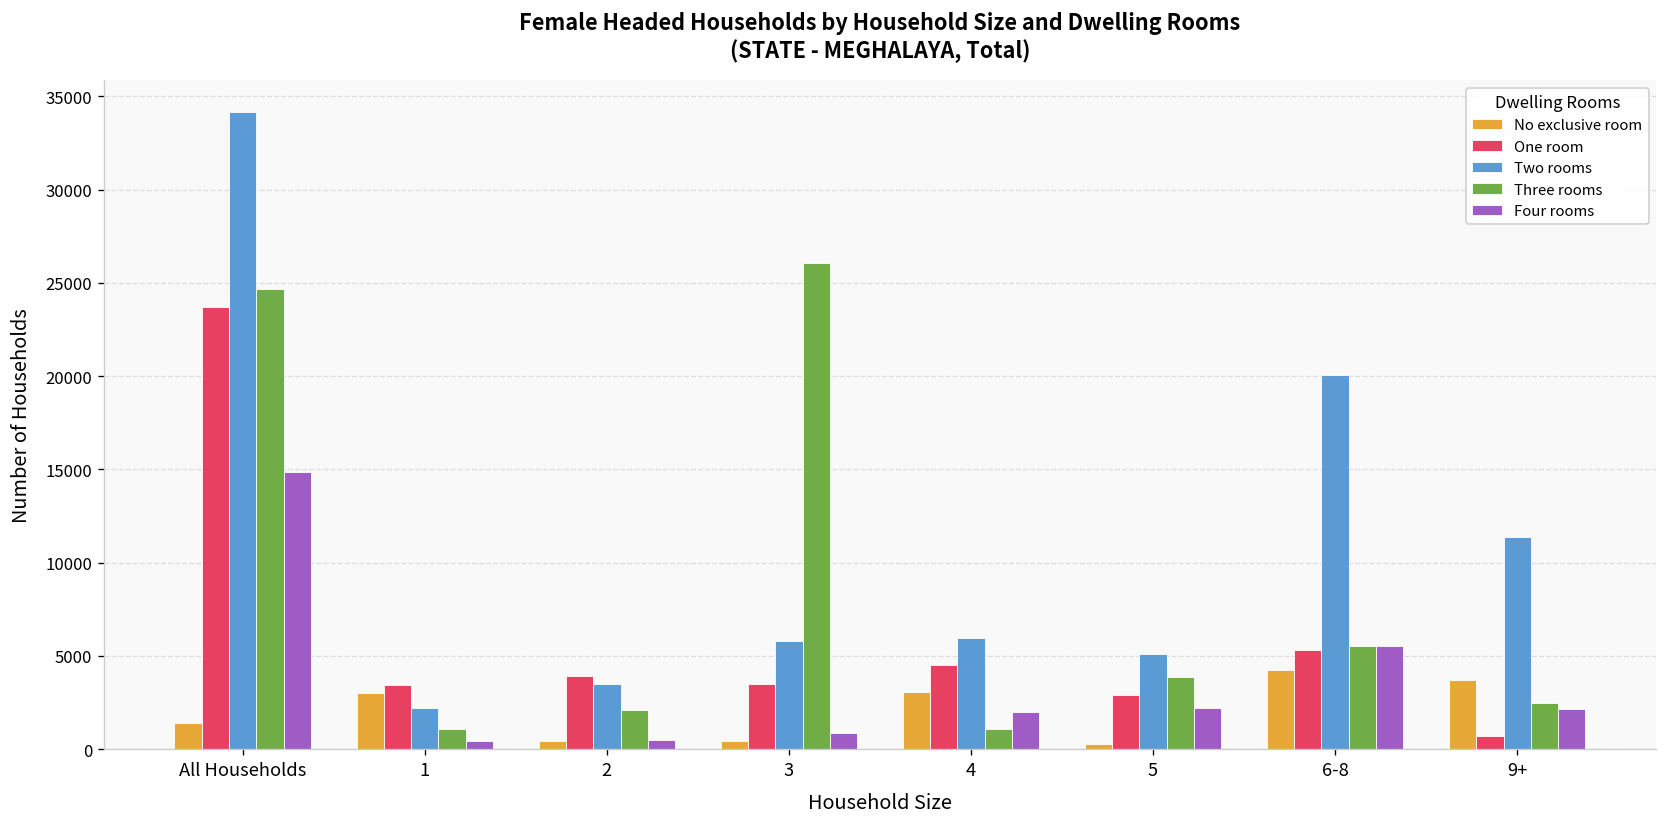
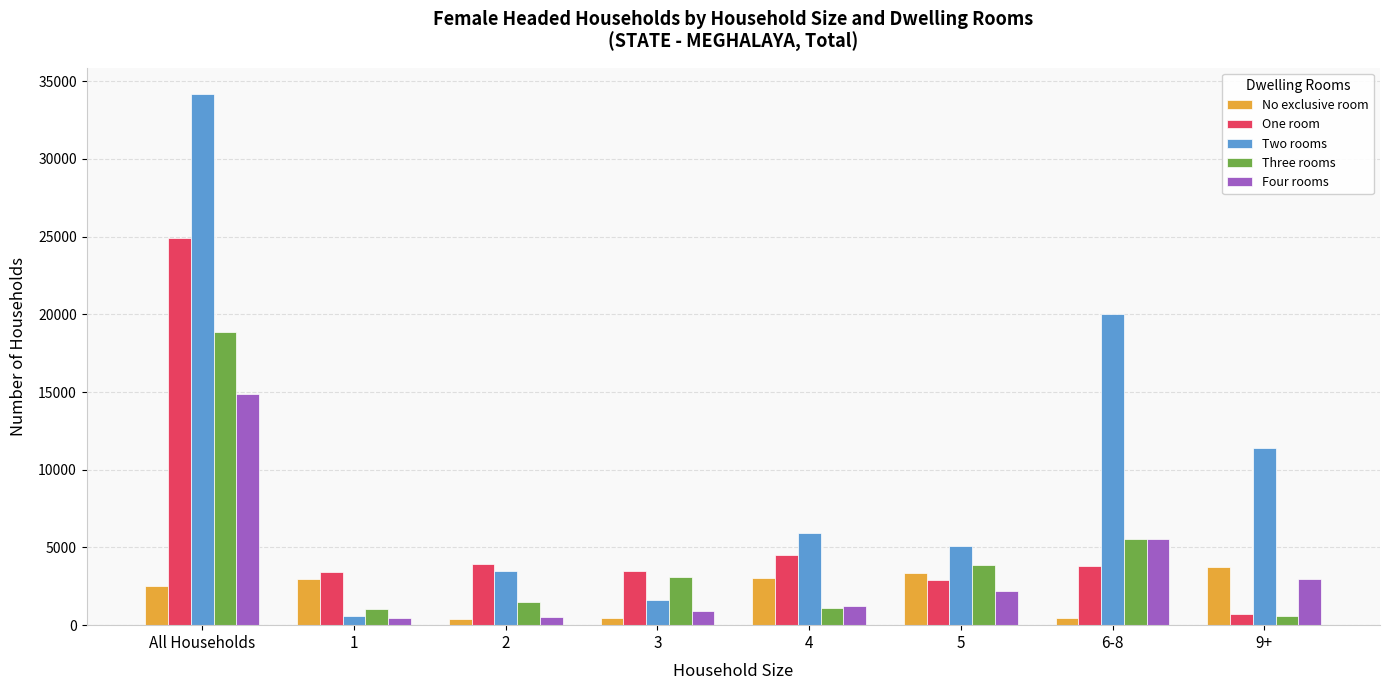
  {
    "No exclusive room": {
-     "All Households": 1400,
+     "All Households": 2500,
      "1": 3000,
      "2": 400,
      "3": 400,
      "4": 3100,
-     "5": 300,
-     "6-8": 4200,
+     "5": 3400,
+     "6-8": 500,
      "9+": 3700
    },
    "One room": {
-     "All Households": 23700,
+     "All Households": 24900,
      "1": 3400,
      "2": 3900,
      "3": 3500,
      "4": 4500,
      "5": 2900,
-     "6-8": 5300,
+     "6-8": 3800,
      "9+": 700
    },
    "Two rooms": {
      "All Households": 34200,
-     "1": 2200,
+     "1": 600,
      "2": 3500,
-     "3": 5800,
+     "3": 1600,
      "4": 6000,
      "5": 5100,
      "6-8": 20000,
      "9+": 11400
    },
    "Three rooms": {
-     "All Households": 24700,
+     "All Households": 18800,
      "1": 1100,
-     "2": 2100,
-     "3": 26100,
+     "2": 1500,
+     "3": 3100,
      "4": 1100,
      "5": 3900,
      "6-8": 5600,
-     "9+": 2500
+     "9+": 600
    },
    "Four rooms": {
      "All Households": 14900,
      "1": 400,
      "2": 500,
      "3": 900,
-     "4": 2000,
+     "4": 1200,
      "5": 2200,
      "6-8": 5500,
-     "9+": 2200
+     "9+": 3000
    }
  }
